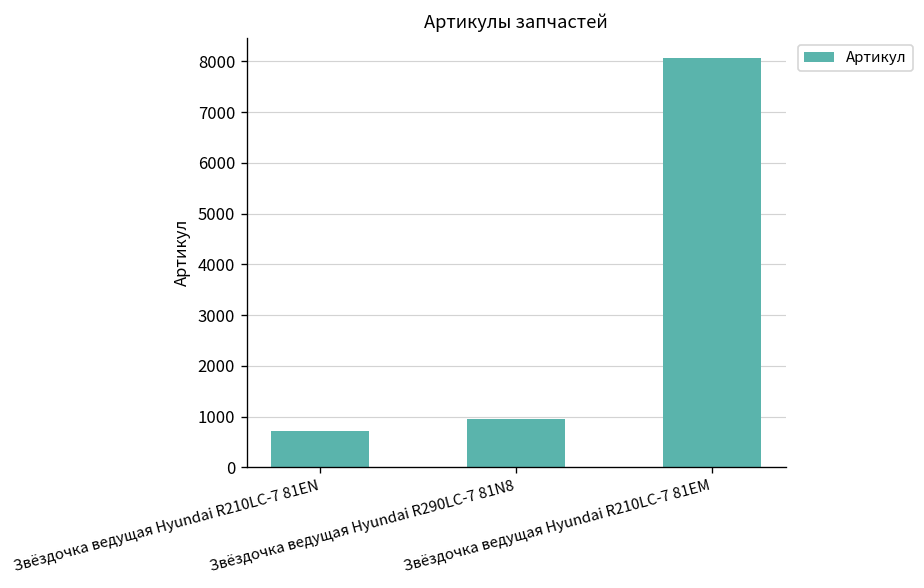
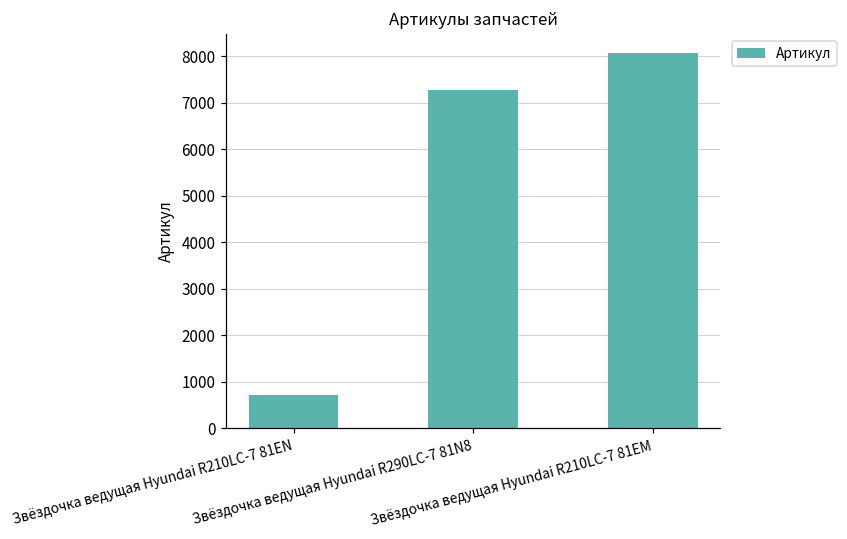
  {
    "Звёздочка ведущая Hyundai R210LC-7 81EN": 700,
-   "Звёздочка ведущая Hyundai R290LC-7 81N8": 1000,
+   "Звёздочка ведущая Hyundai R290LC-7 81N8": 7300,
    "Звёздочка ведущая Hyundai R210LC-7 81EM": 8100
  }
